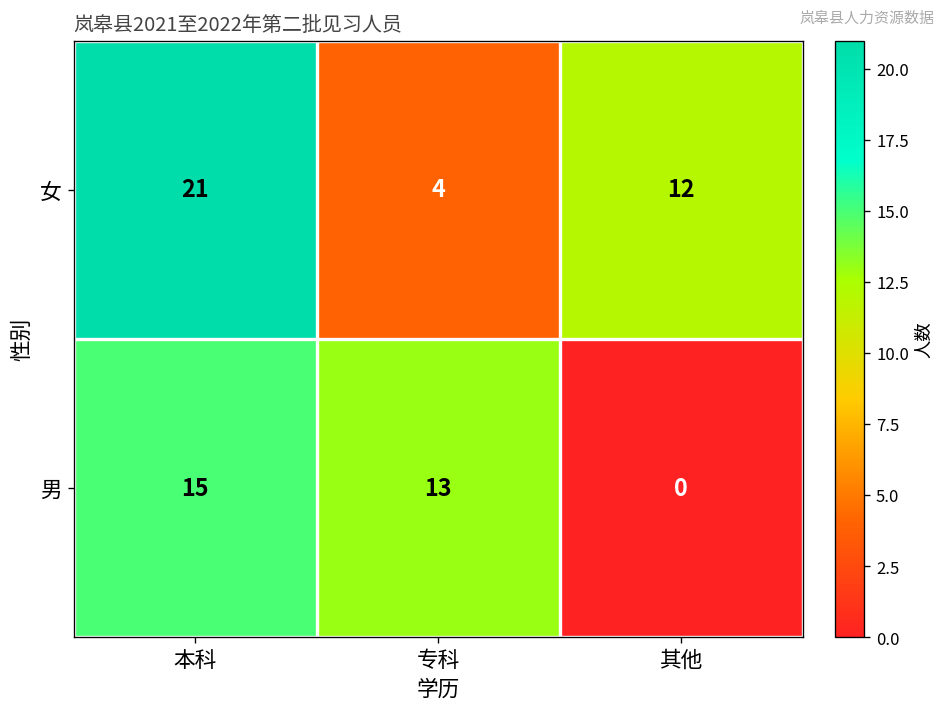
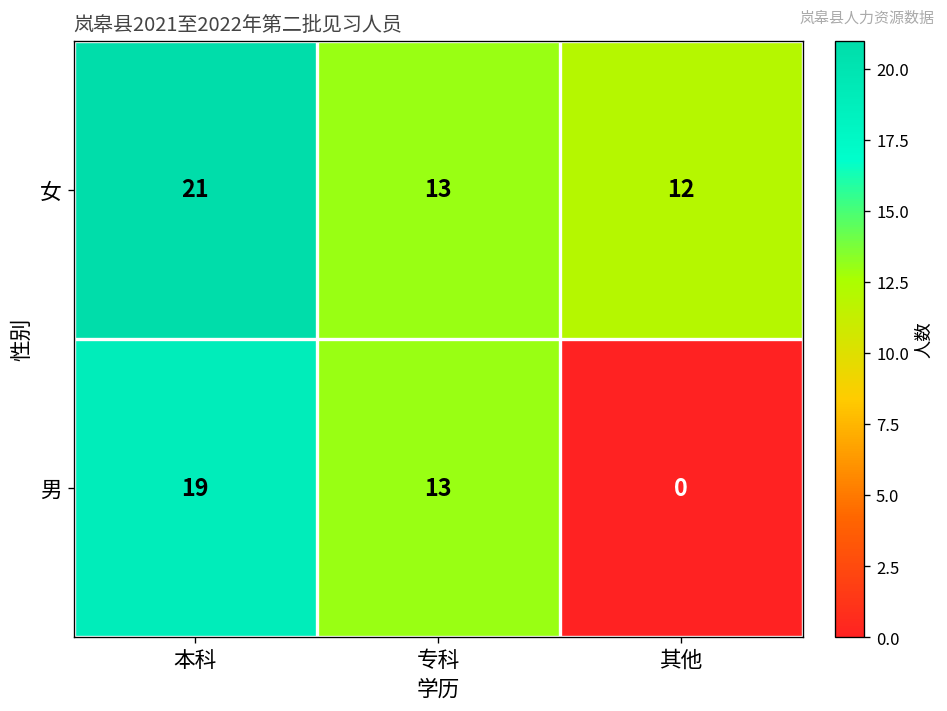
  {
    "女": {
      "本科": 21,
-     "专科": 4,
+     "专科": 13,
      "其他": 12
    },
    "男": {
-     "本科": 15,
+     "本科": 19,
      "专科": 13,
      "其他": 0
    }
  }
